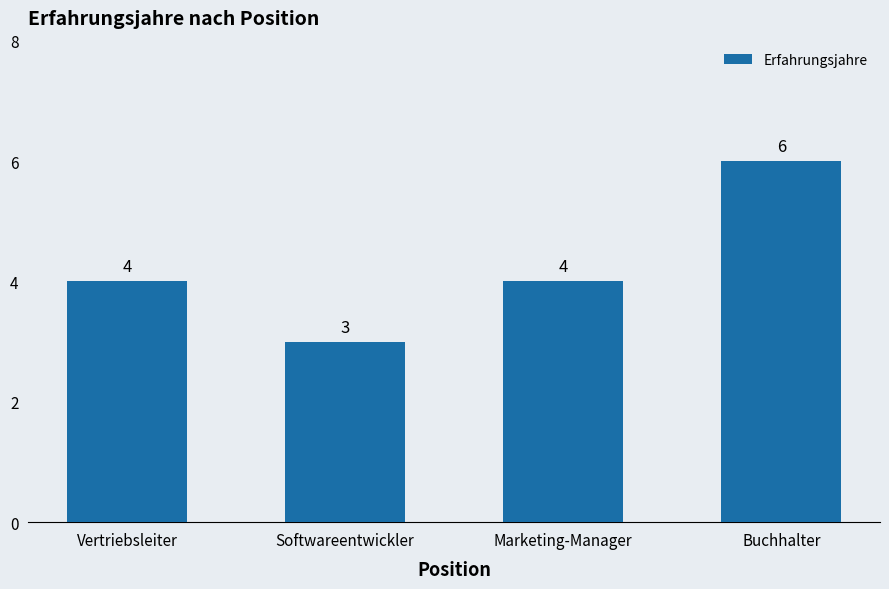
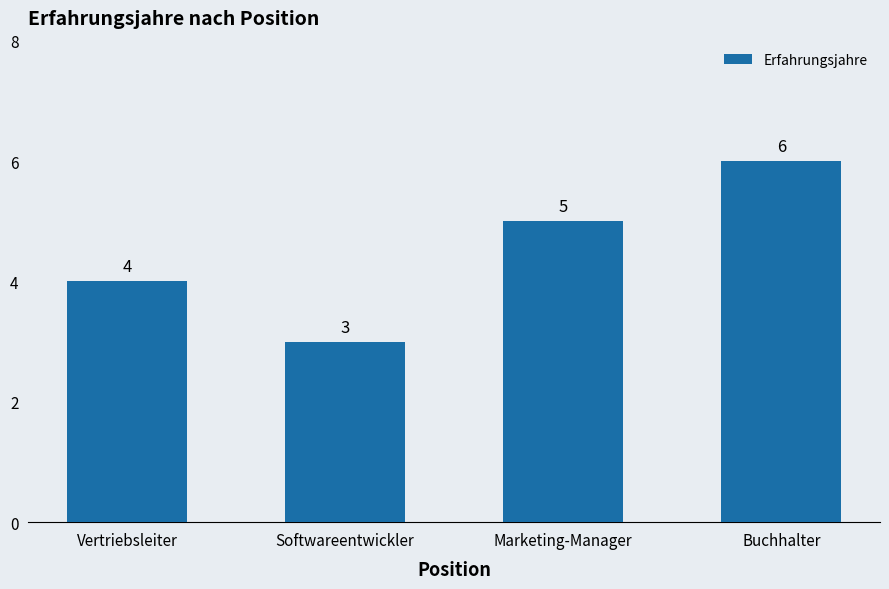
  {
    "Vertriebsleiter": 4,
    "Softwareentwickler": 3,
-   "Marketing-Manager": 4,
+   "Marketing-Manager": 5,
    "Buchhalter": 6
  }
